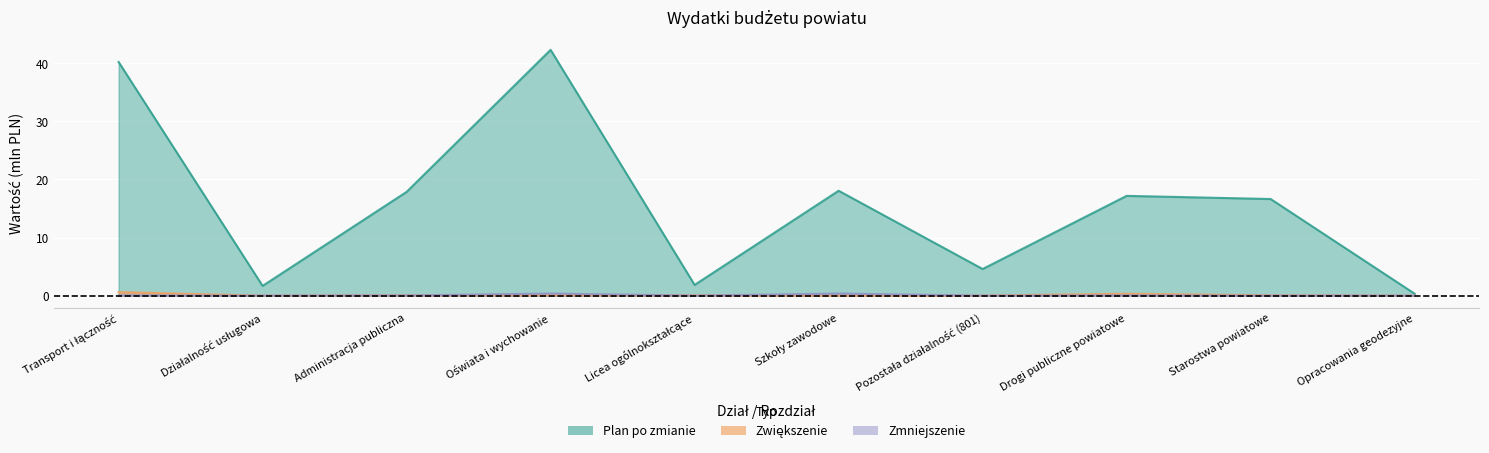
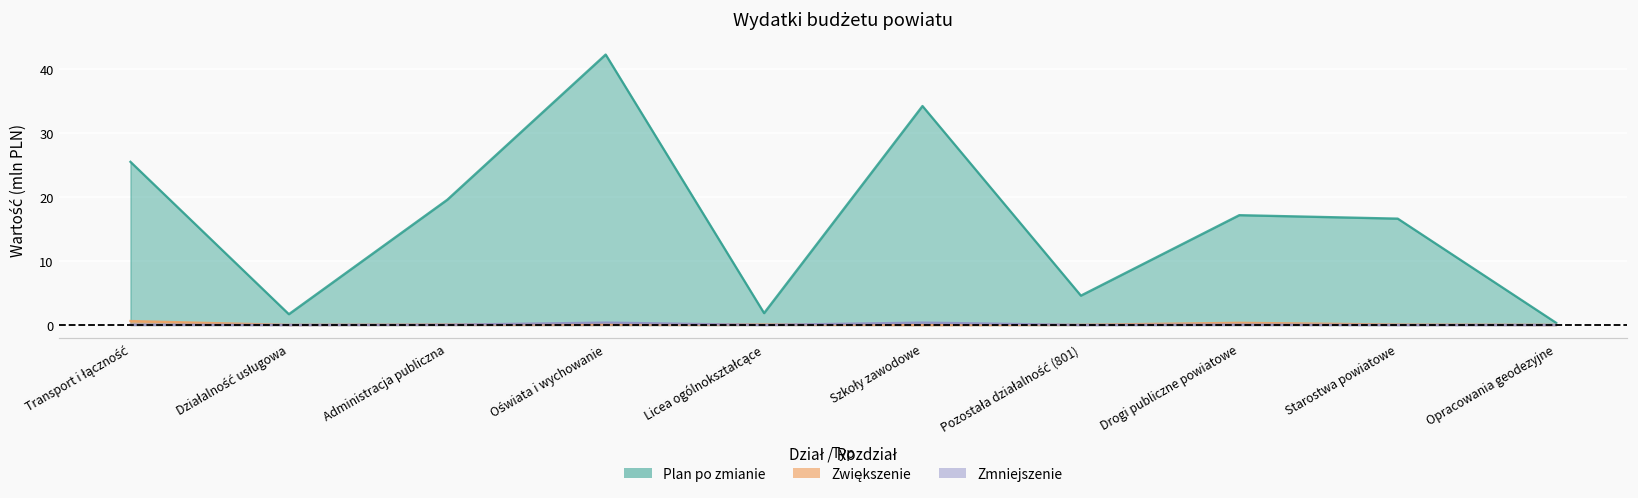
  {
    "Plan po zmianie": {
-     "Transport i łączność": 40,
+     "Transport i łączność": 26,
      "Działalność usługowa": 2,
-     "Administracja publiczna": 18,
+     "Administracja publiczna": 20,
      "Oświata i wychowanie": 42,
      "Licea ogólnokształcące": 2,
-     "Szkoły zawodowe": 18,
+     "Szkoły zawodowe": 34,
      "Pozostała działalność (801)": 5,
      "Drogi publiczne powiatowe": 17,
      "Starostwa powiatowe": 17
    },
    "Zwiększenie": {
      "Transport i łączność": 1
    },
    "Zmniejszenie": {
      "Transport i łączność": 0
    }
  }
